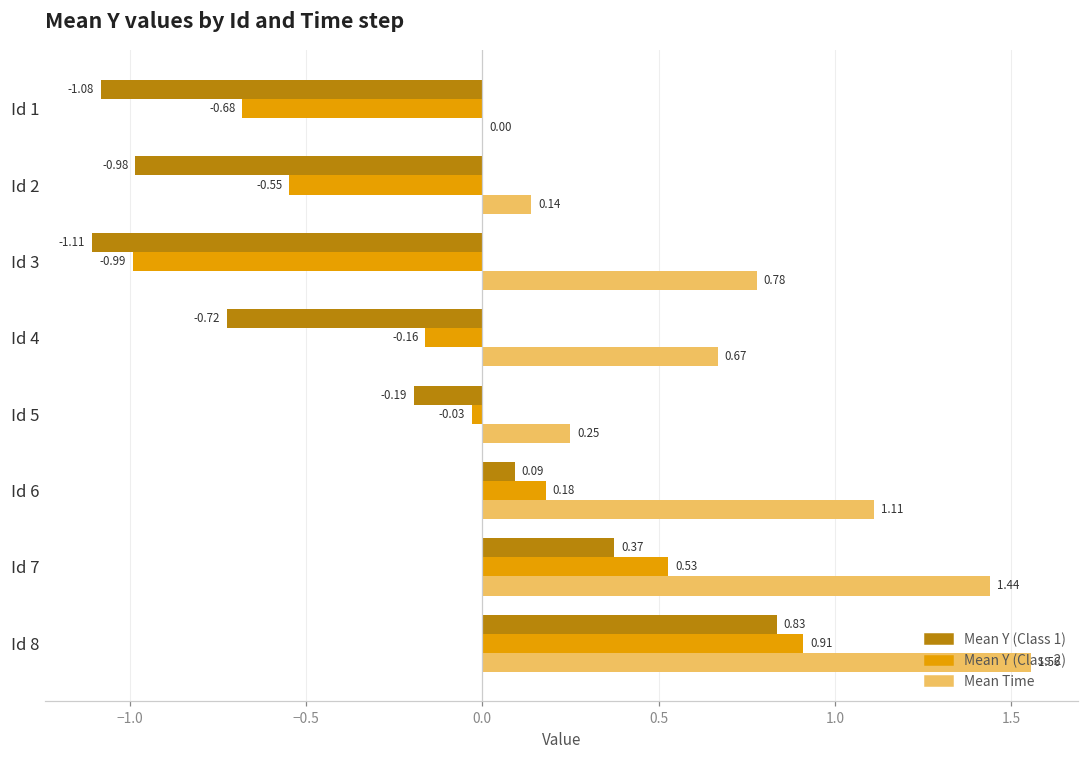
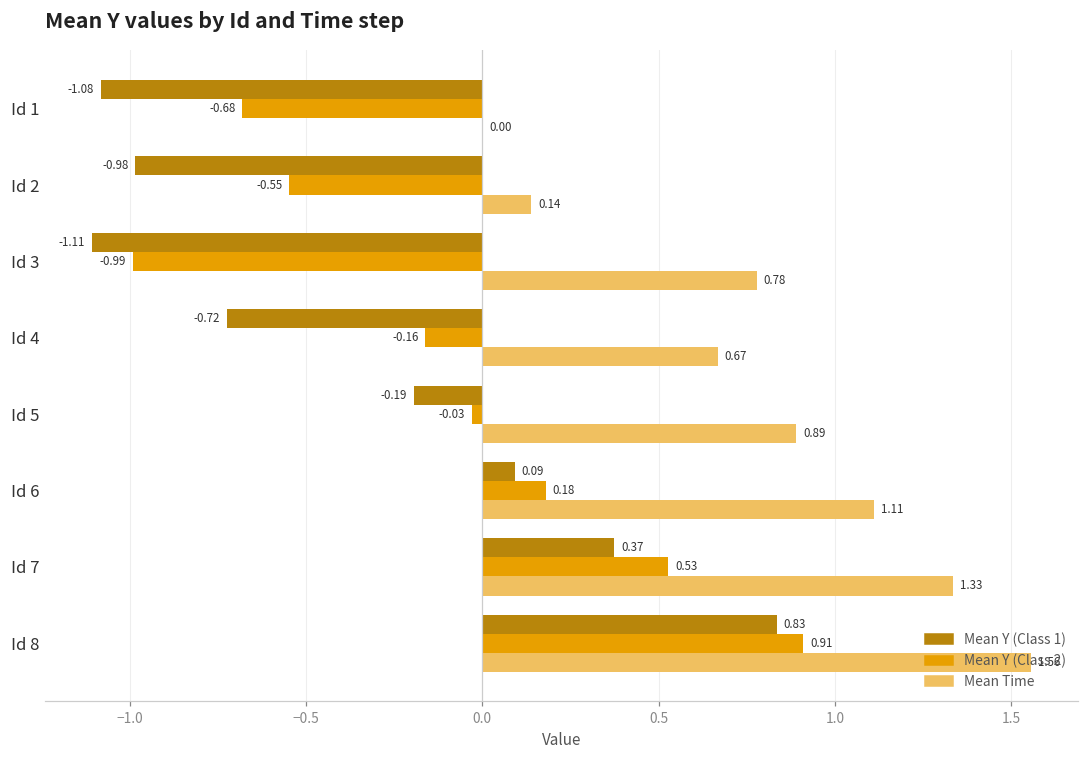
  {
    "Mean Time": {
      "Id 1": 0.00,
      "Id 2": 0.14,
      "Id 3": 0.78,
      "Id 4": 0.67,
-     "Id 5": 0.25,
+     "Id 5": 0.89,
      "Id 6": 1.11,
-     "Id 7": 1.44,
+     "Id 7": 1.33,
      "Id 8": 1.56
    }
  }
